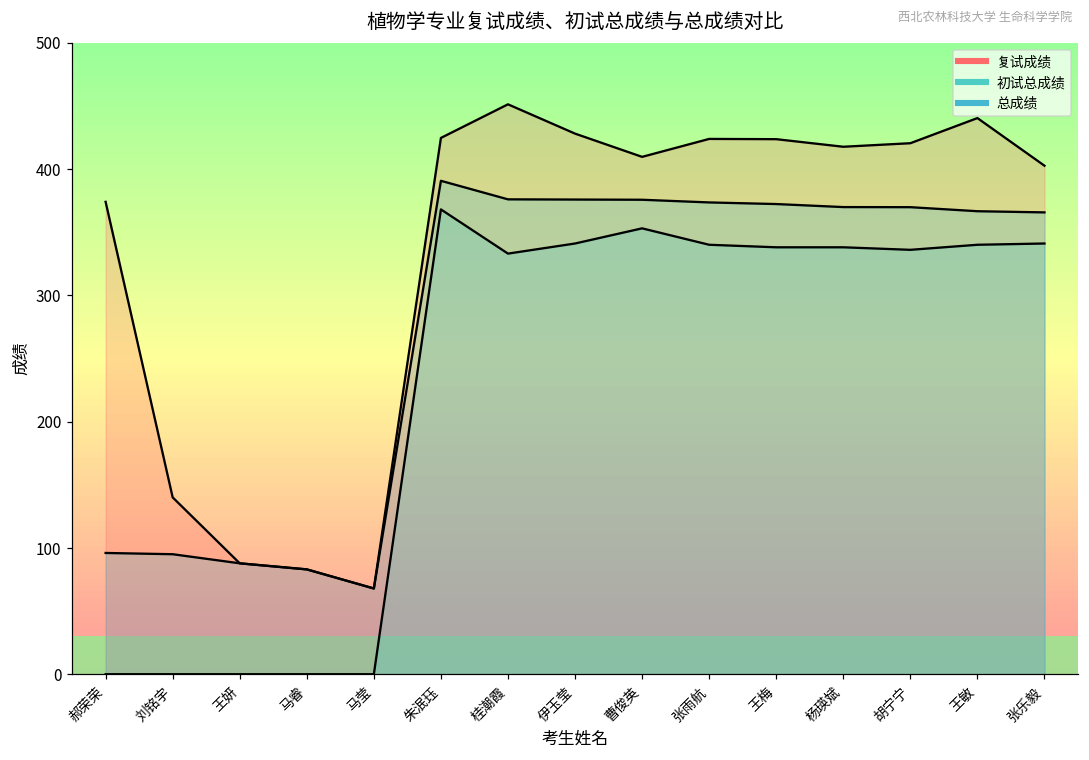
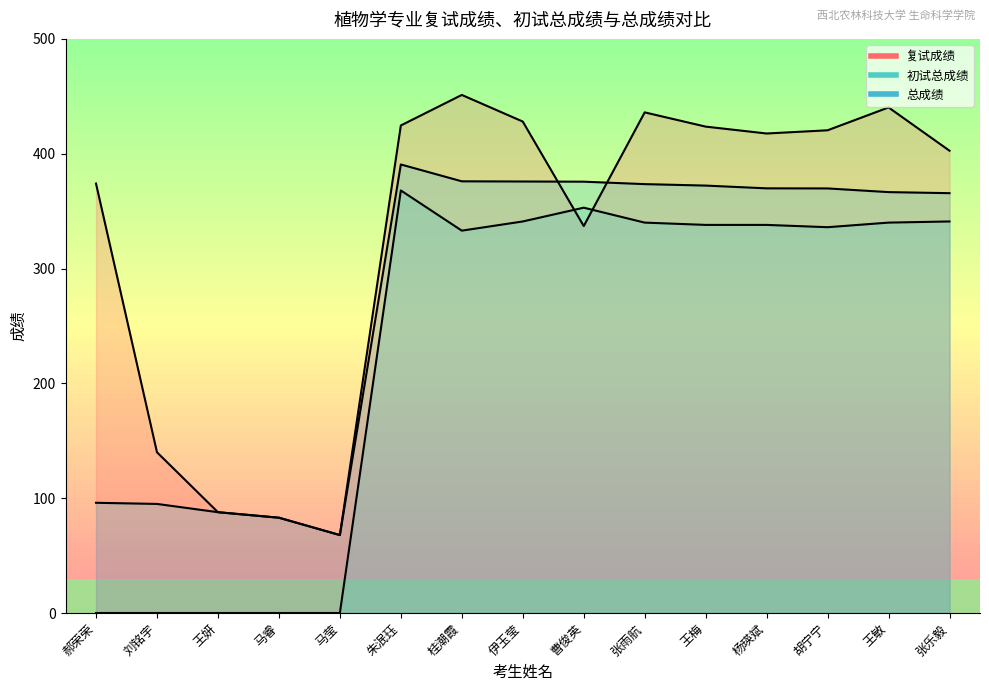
  {
    "复试成绩": {
      "郝荣荣": 374,
      "刘铭宇": 140,
      "朱泯珏": 425,
      "桂潮霞": 451,
      "伊玉莹": 428,
-     "曹俊英": 410,
-     "张雨航": 424,
+     "曹俊英": 337,
+     "张雨航": 436,
      "王梅": 424,
      "杨瑛斌": 418,
      "胡宁宁": 420,
      "王敏": 440,
      "张乐毅": 403
    }
  }
